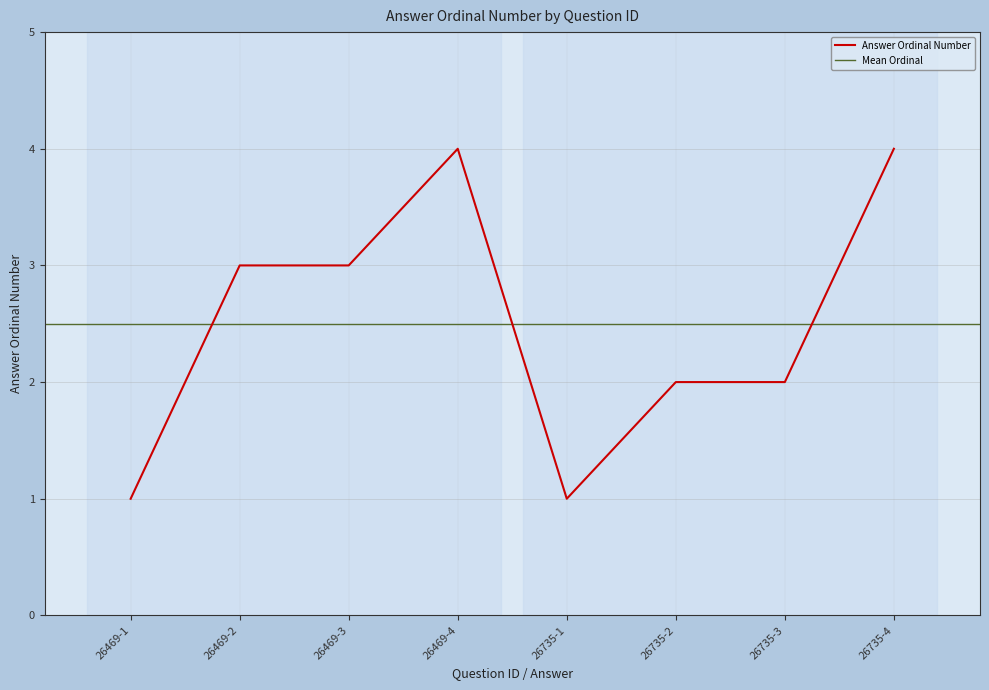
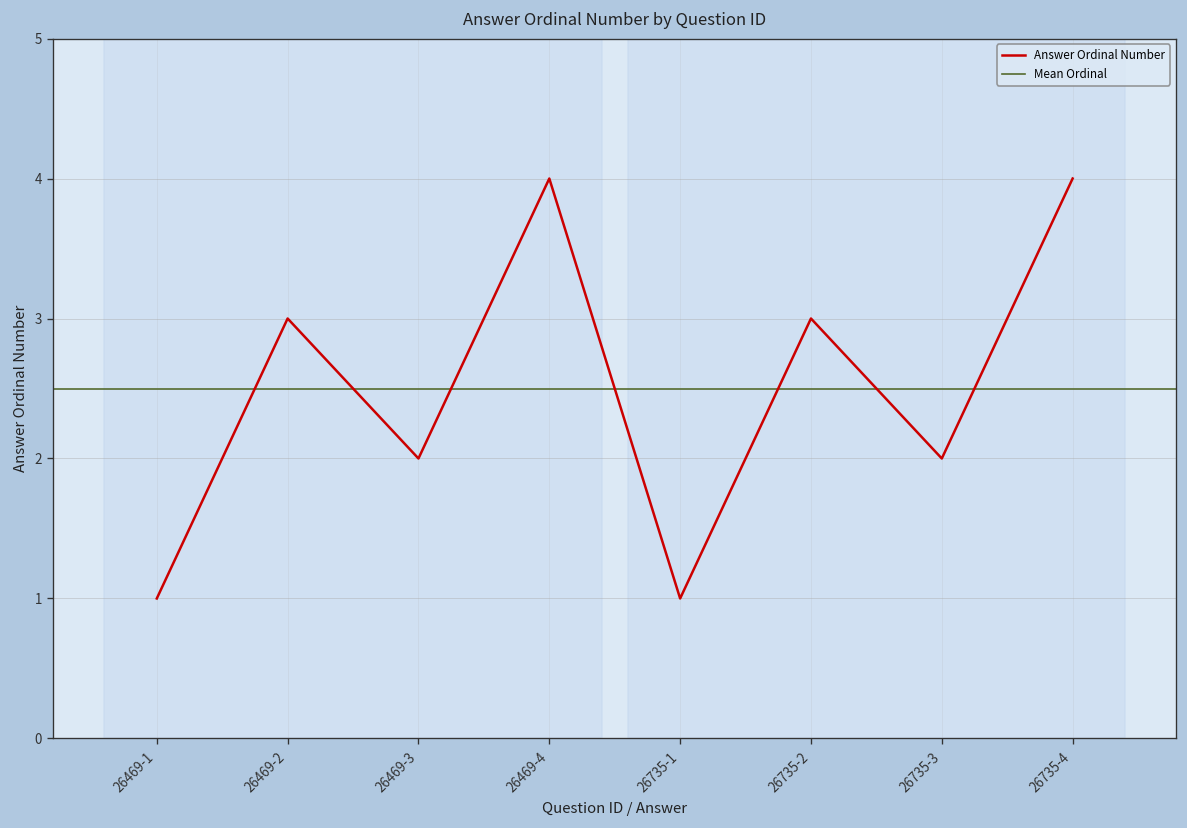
  {
    "26469-1": 1,
    "26469-2": 3,
-   "26469-3": 3,
+   "26469-3": 2,
    "26469-4": 4,
    "26735-1": 1,
-   "26735-2": 2,
+   "26735-2": 3,
    "26735-3": 2,
    "26735-4": 4
  }
